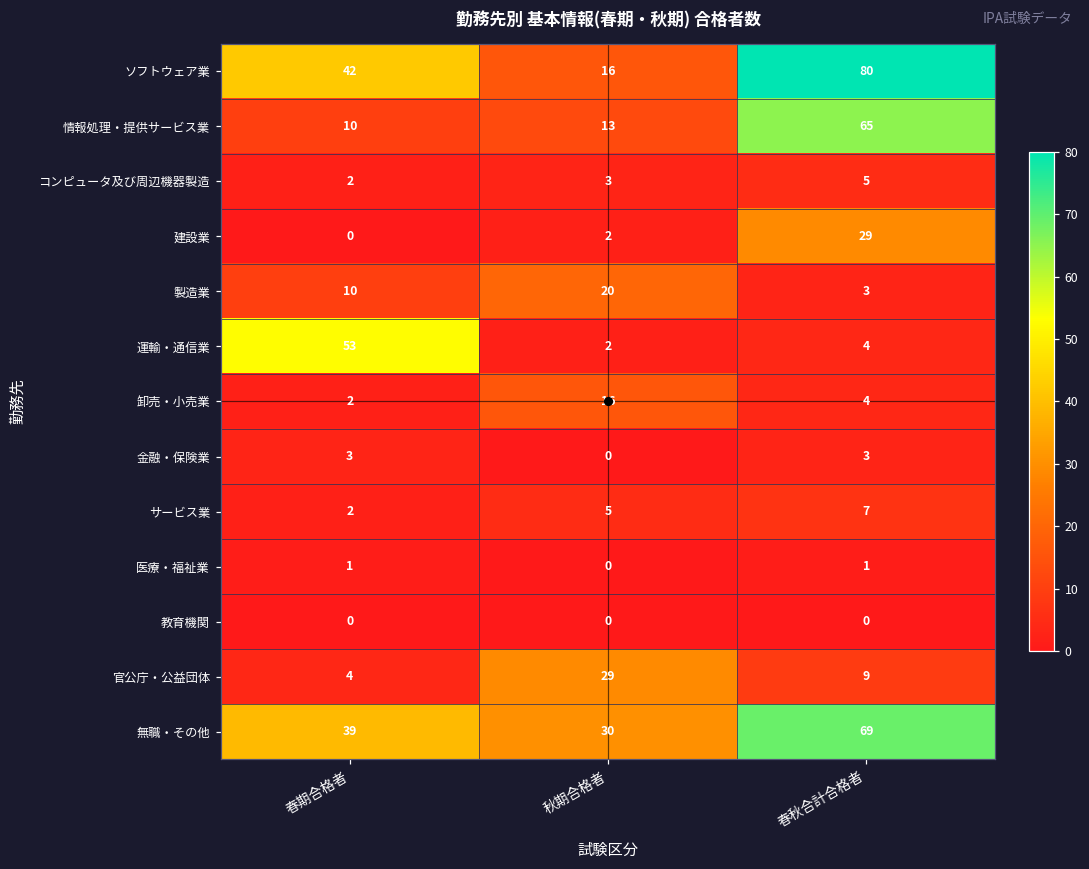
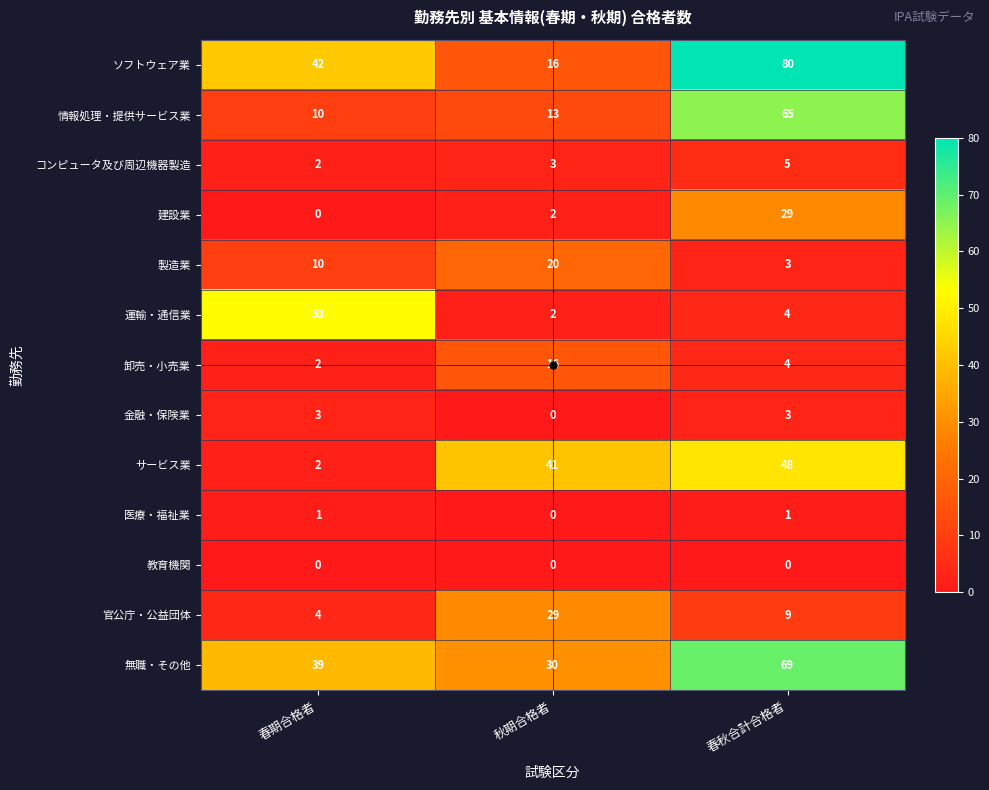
  {
    "ソフトウェア業": {
      "春期合格者": 42,
      "秋期合格者": 16,
      "春秋合計合格者": 80
    },
    "情報処理・提供サービス業": {
      "春期合格者": 10,
      "秋期合格者": 13,
      "春秋合計合格者": 65
    },
    "コンピュータ及び周辺機器製造": {
      "春期合格者": 2,
      "秋期合格者": 3,
      "春秋合計合格者": 5
    },
    "建設業": {
      "春期合格者": 0,
      "秋期合格者": 2,
      "春秋合計合格者": 29
    },
    "製造業": {
      "春期合格者": 10,
      "秋期合格者": 20,
      "春秋合計合格者": 3
    },
    "運輸・通信業": {
      "春期合格者": 53,
      "秋期合格者": 2,
      "春秋合計合格者": 4
    },
    "卸売・小売業": {
      "春期合格者": 2,
      "春秋合計合格者": 4
    },
    "金融・保険業": {
      "春期合格者": 3,
      "秋期合格者": 0,
      "春秋合計合格者": 3
    },
    "サービス業": {
      "春期合格者": 2,
-     "秋期合格者": 5,
-     "春秋合計合格者": 7
+     "秋期合格者": 41,
+     "春秋合計合格者": 48
    },
    "医療・福祉業": {
      "春期合格者": 1,
      "秋期合格者": 0,
      "春秋合計合格者": 1
    },
    "教育機関": {
      "春期合格者": 0,
      "秋期合格者": 0,
      "春秋合計合格者": 0
    },
    "官公庁・公益団体": {
      "春期合格者": 4,
      "秋期合格者": 29,
      "春秋合計合格者": 9
    },
    "無職・その他": {
      "春期合格者": 39,
      "秋期合格者": 30,
      "春秋合計合格者": 69
    }
  }
